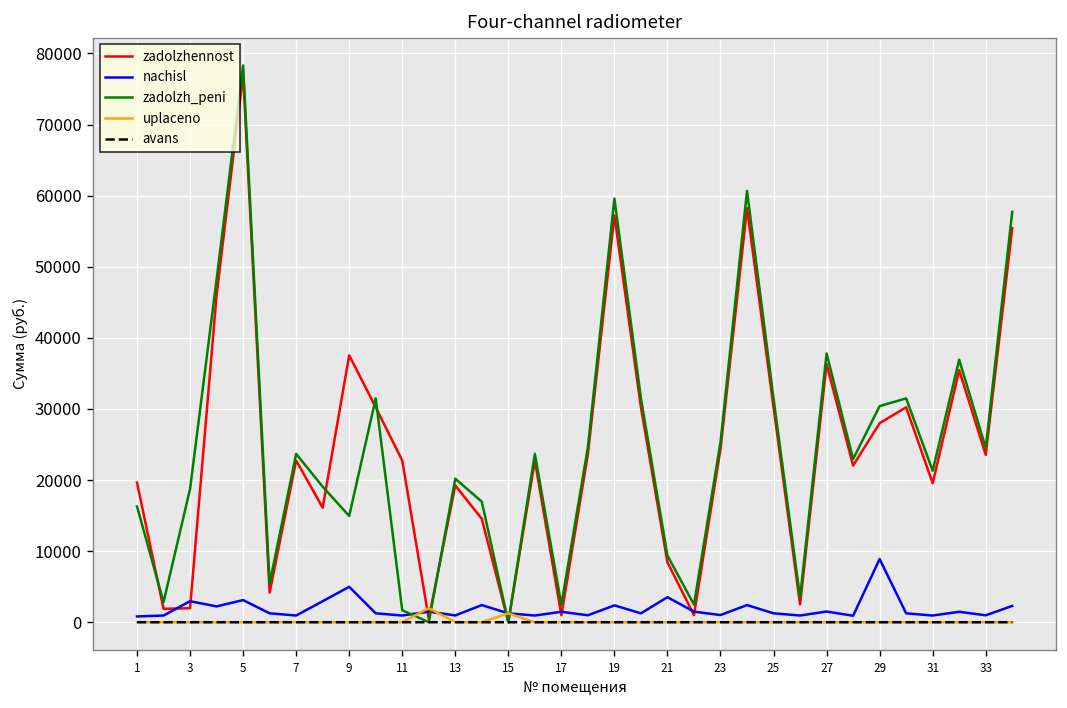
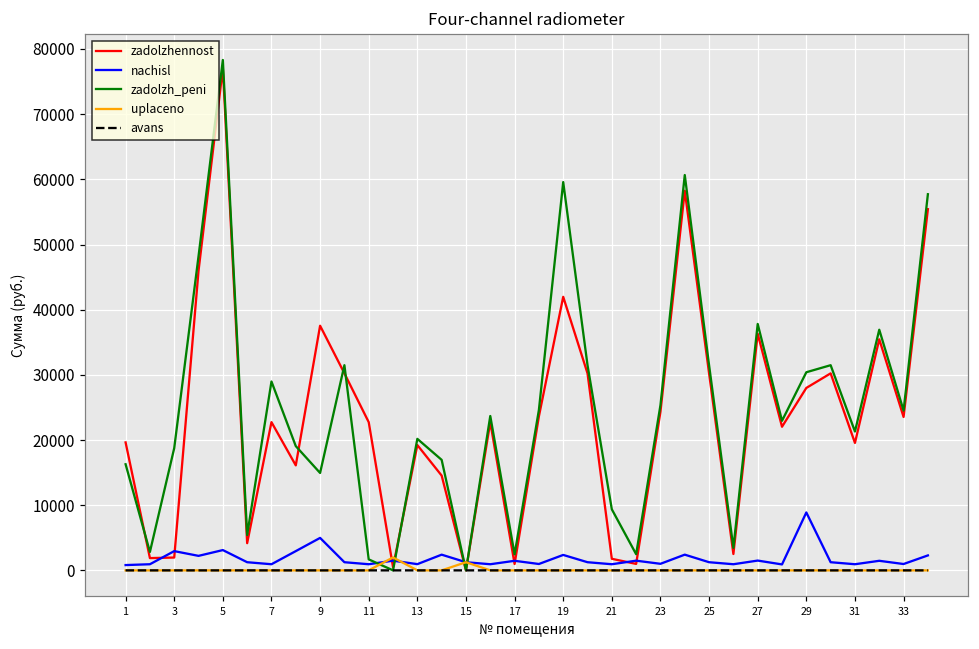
  {
    "zadolzhennost": {
      "1": 20000,
      "3": 2000,
      "5": 77000,
      "7": 23000,
      "9": 38000,
      "11": 23000,
      "13": 19000,
      "17": 1000,
-     "19": 57000,
-     "21": 8000,
+     "19": 42000,
+     "21": 2000,
      "23": 24000,
      "25": 30000,
      "27": 36000,
      "29": 28000,
      "31": 20000,
      "33": 24000
    },
    "nachisl": {
      "1": 1000,
      "3": 3000,
      "5": 3000,
      "7": 1000,
      "9": 5000,
      "11": 1000,
      "13": 1000,
      "17": 1000,
      "19": 2000,
-     "21": 4000,
+     "21": 1000,
      "23": 1000,
      "25": 1000,
      "27": 2000,
      "29": 9000,
      "31": 1000,
      "33": 1000
    },
    "zadolzh_peni": {
      "1": 16000,
      "3": 19000,
      "5": 78000,
-     "7": 24000,
+     "7": 29000,
      "9": 15000,
      "11": 2000,
      "13": 20000,
      "17": 2000,
      "19": 60000,
      "21": 9000,
      "23": 25000,
      "25": 31000,
      "27": 38000,
      "29": 30000,
      "31": 21000,
      "33": 25000
    }
  }
